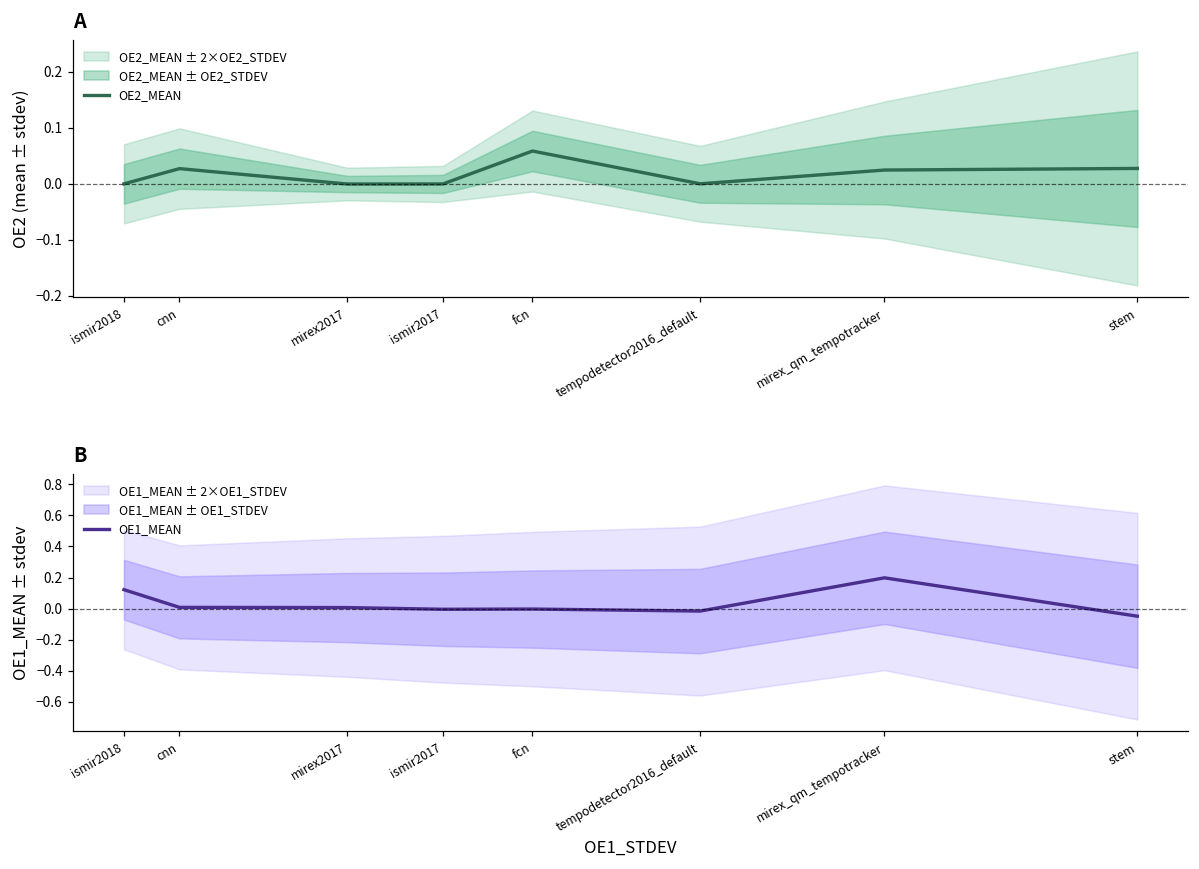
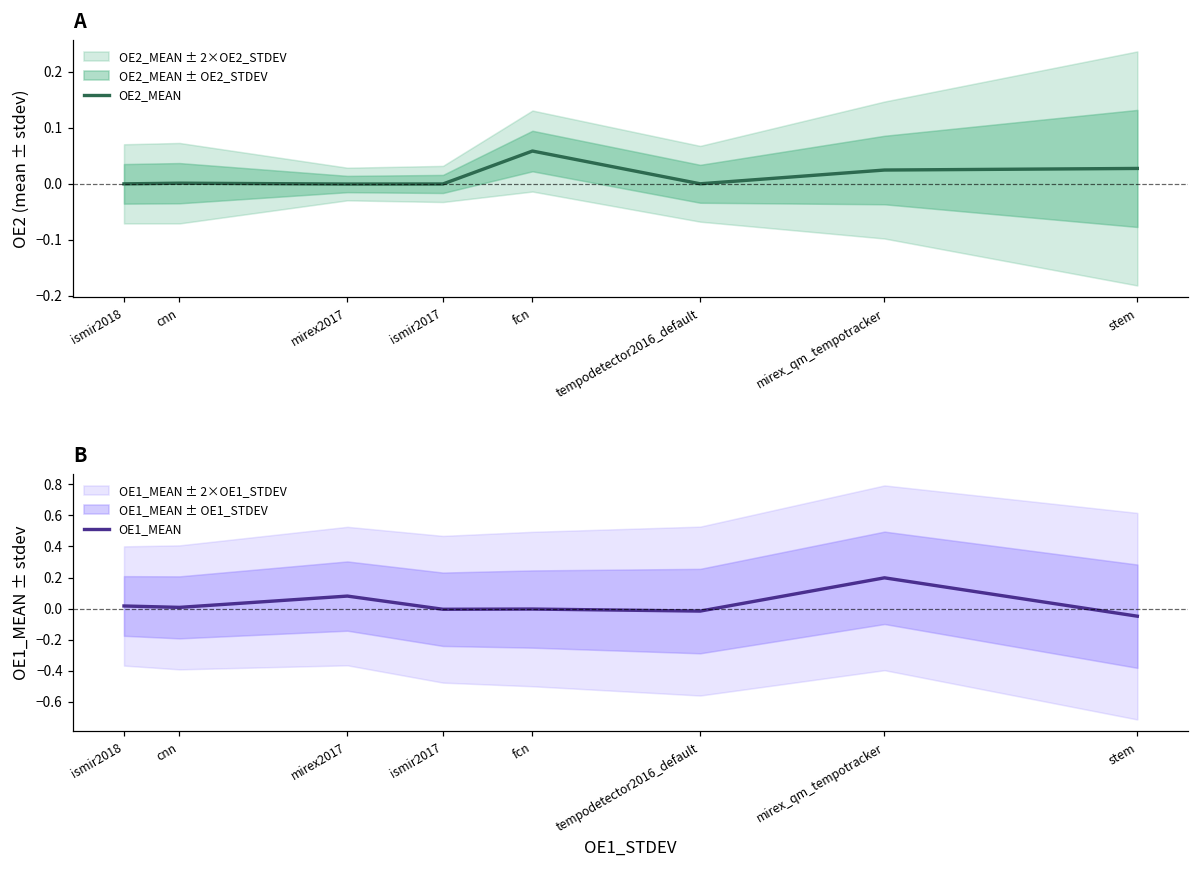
  {
    "A": {
      "OE2_MEAN": {
        "ismir2018": 0.00,
-       "cnn": 0.03,
+       "cnn": 0.00,
        "mirex2017": 0.00,
        "ismir2017": 0.00,
        "fcn": 0.06,
        "tempodetector2016_default": 0.00,
        "mirex_qm_tempotracker": 0.02,
        "stem": 0.03
      }
    },
    "B": {
      "OE1_MEAN": {
-       "ismir2018": 0.12,
+       "ismir2018": 0.02,
        "cnn": 0.01,
-       "mirex2017": 0.01,
+       "mirex2017": 0.08,
        "ismir2017": 0.00,
        "fcn": 0.00,
        "tempodetector2016_default": -0.02,
        "mirex_qm_tempotracker": 0.20,
        "stem": -0.05
      }
    }
  }
